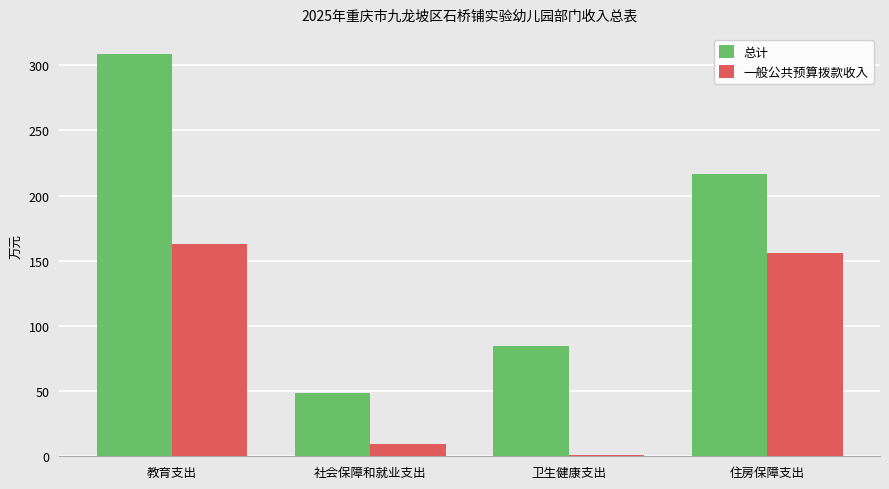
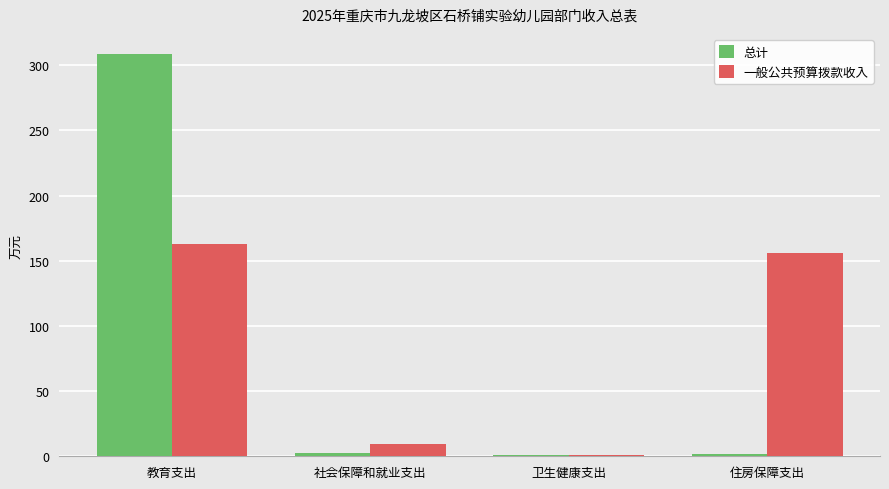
  {
    "总计": {
      "教育支出": 309,
-     "社会保障和就业支出": 48,
-     "卫生健康支出": 85,
-     "住房保障支出": 217
+     "社会保障和就业支出": 3,
+     "卫生健康支出": 1,
+     "住房保障支出": 2
    },
    "一般公共预算拨款收入": {
      "教育支出": 163,
      "社会保障和就业支出": 9,
      "住房保障支出": 156
    }
  }
